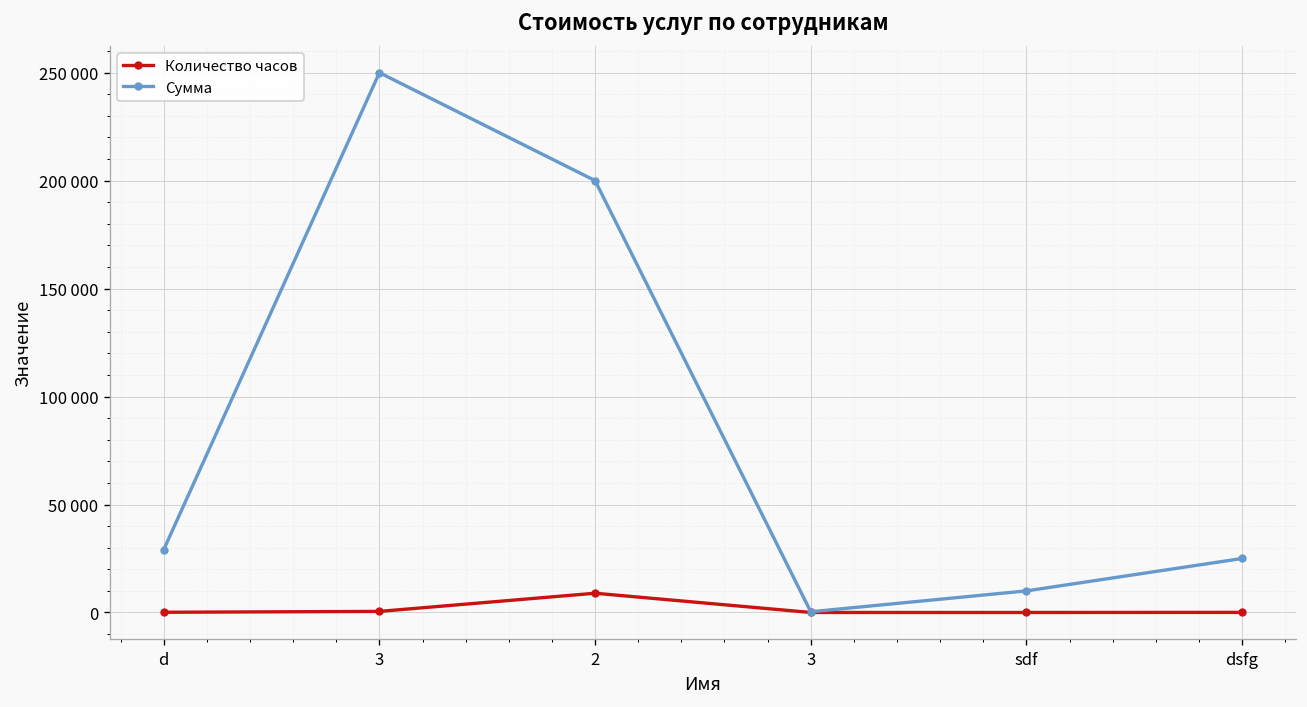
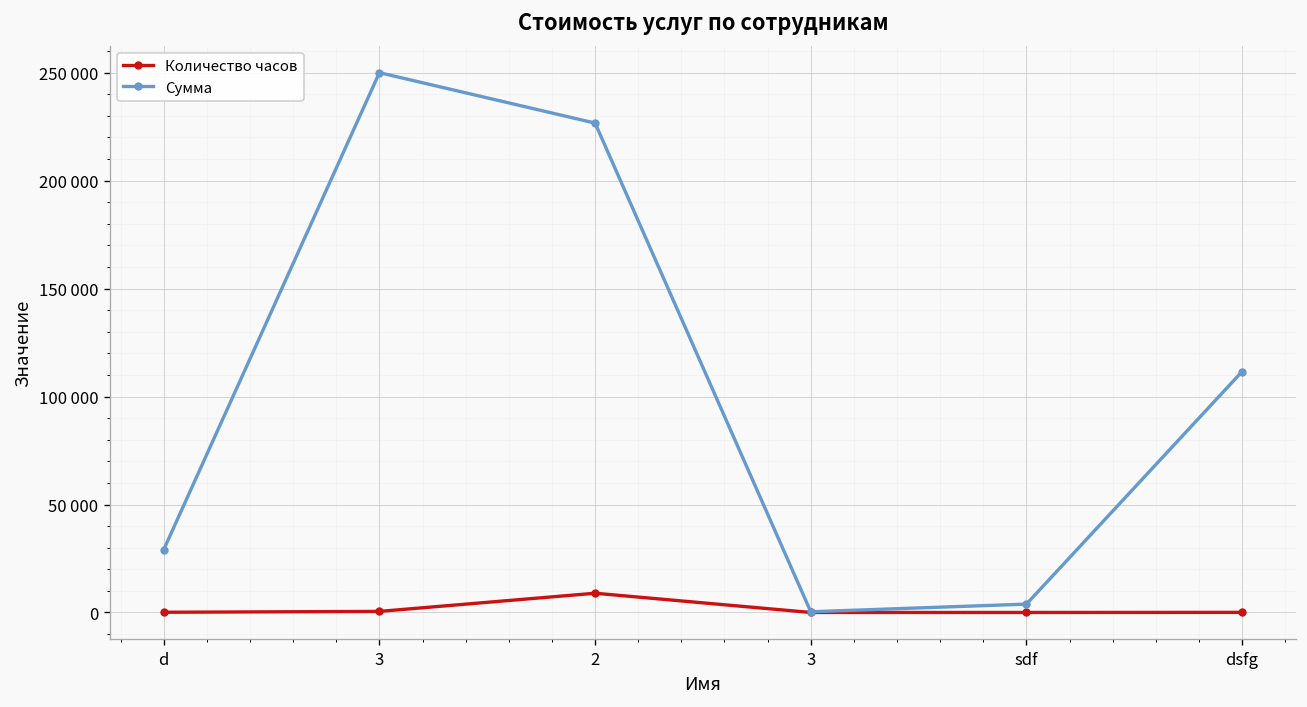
  {
    "Количество часов": {
      "d": 0,
      "2": 9000,
      "sdf": 0,
      "dsfg": 0
    },
    "Сумма": {
      "d": 29000,
-     "2": 200000,
-     "sdf": 10000,
-     "dsfg": 25000
+     "2": 227000,
+     "sdf": 4000,
+     "dsfg": 112000
    }
  }
